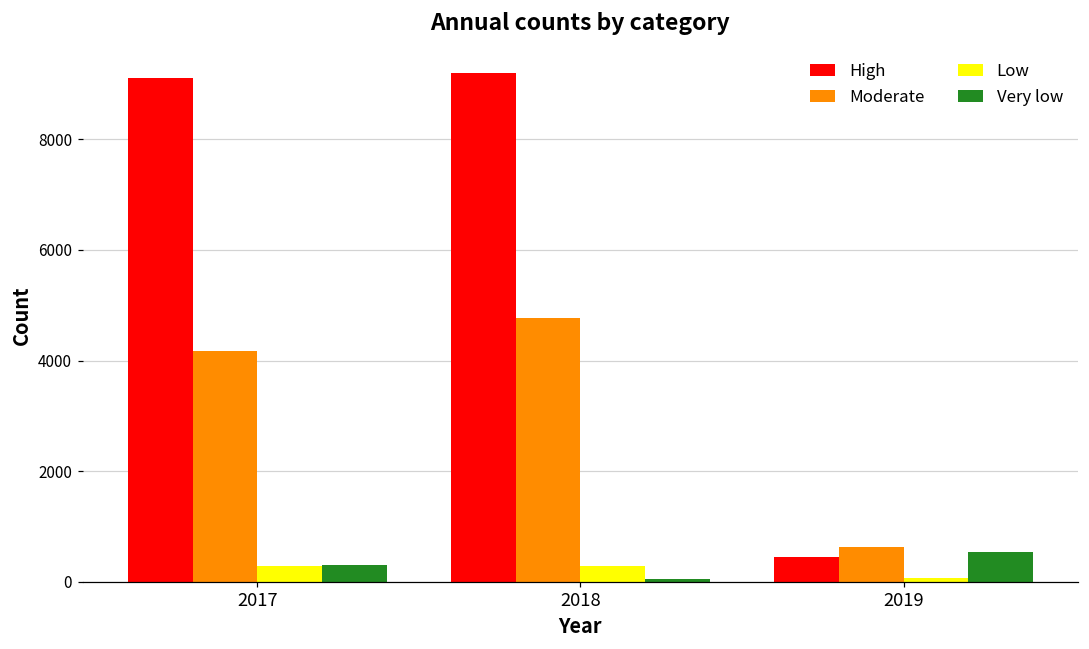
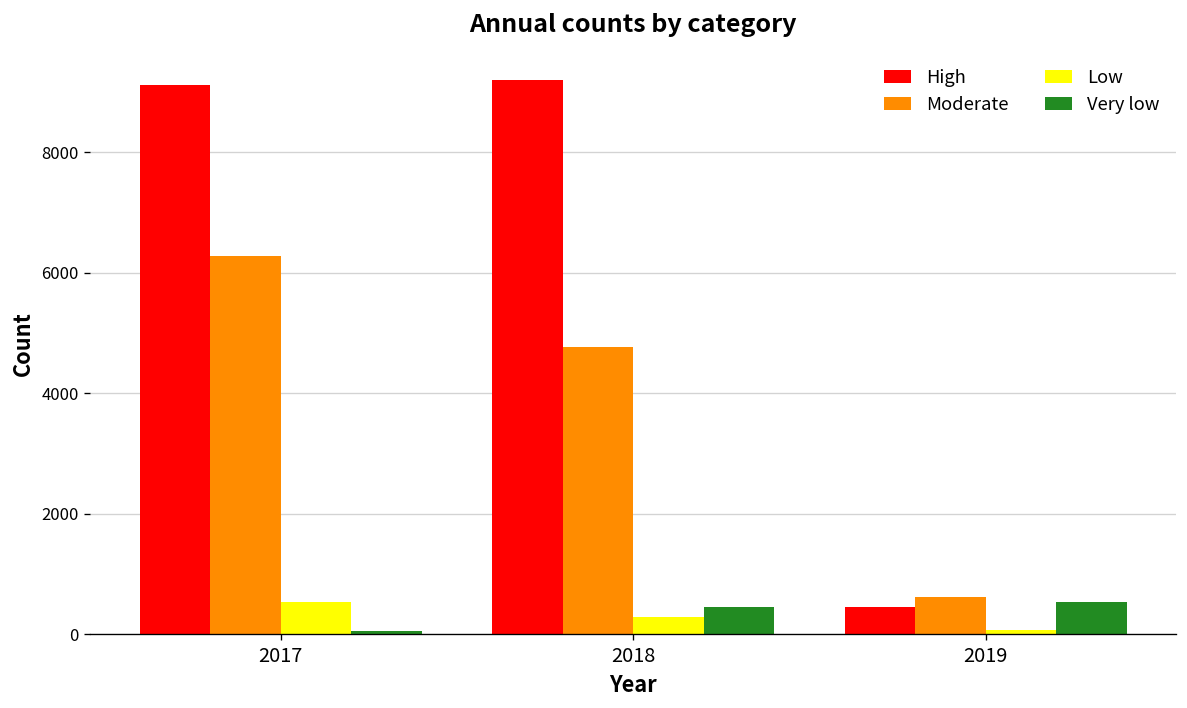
  {
    "High": {
      "2017": 9100,
      "2018": 9200,
      "2019": 500
    },
    "Moderate": {
-     "2017": 4200,
+     "2017": 6300,
      "2018": 4800,
      "2019": 600
    },
    "Low": {
-     "2017": 300,
+     "2017": 500,
      "2018": 300,
      "2019": 100
    },
    "Very low": {
-     "2017": 300,
-     "2018": 0,
+     "2017": 100,
+     "2018": 500,
      "2019": 500
    }
  }
